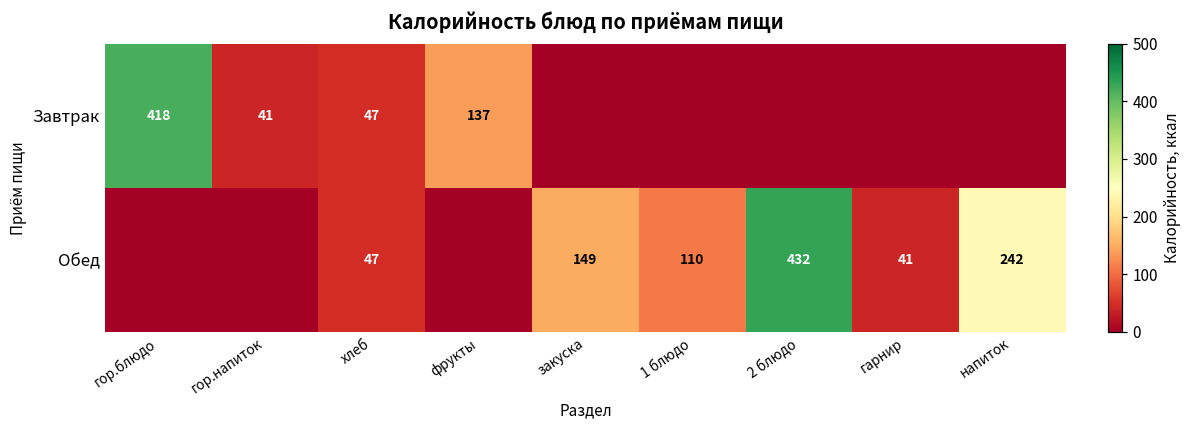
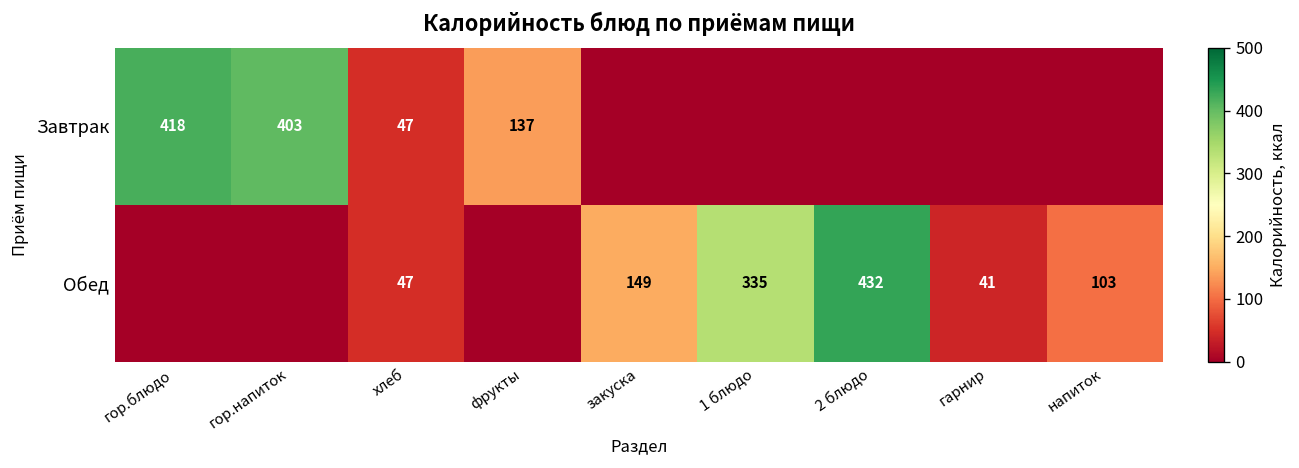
  {
    "Завтрак": {
      "гор.блюдо": 418,
-     "гор.напиток": 41,
+     "гор.напиток": 403,
      "хлеб": 47,
      "фрукты": 137
    },
    "Обед": {
      "хлеб": 47,
      "закуска": 149,
-     "1 блюдо": 110,
+     "1 блюдо": 335,
      "2 блюдо": 432,
      "гарнир": 41,
-     "напиток": 242
+     "напиток": 103
    }
  }
